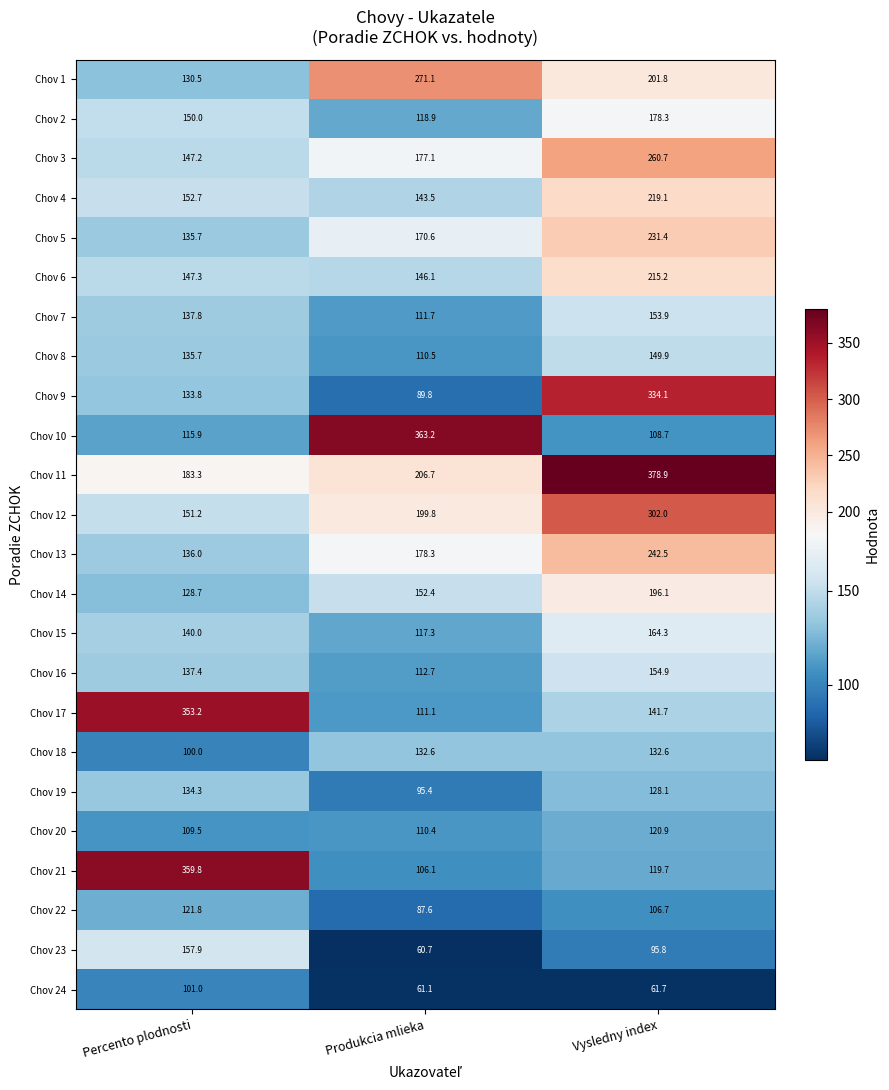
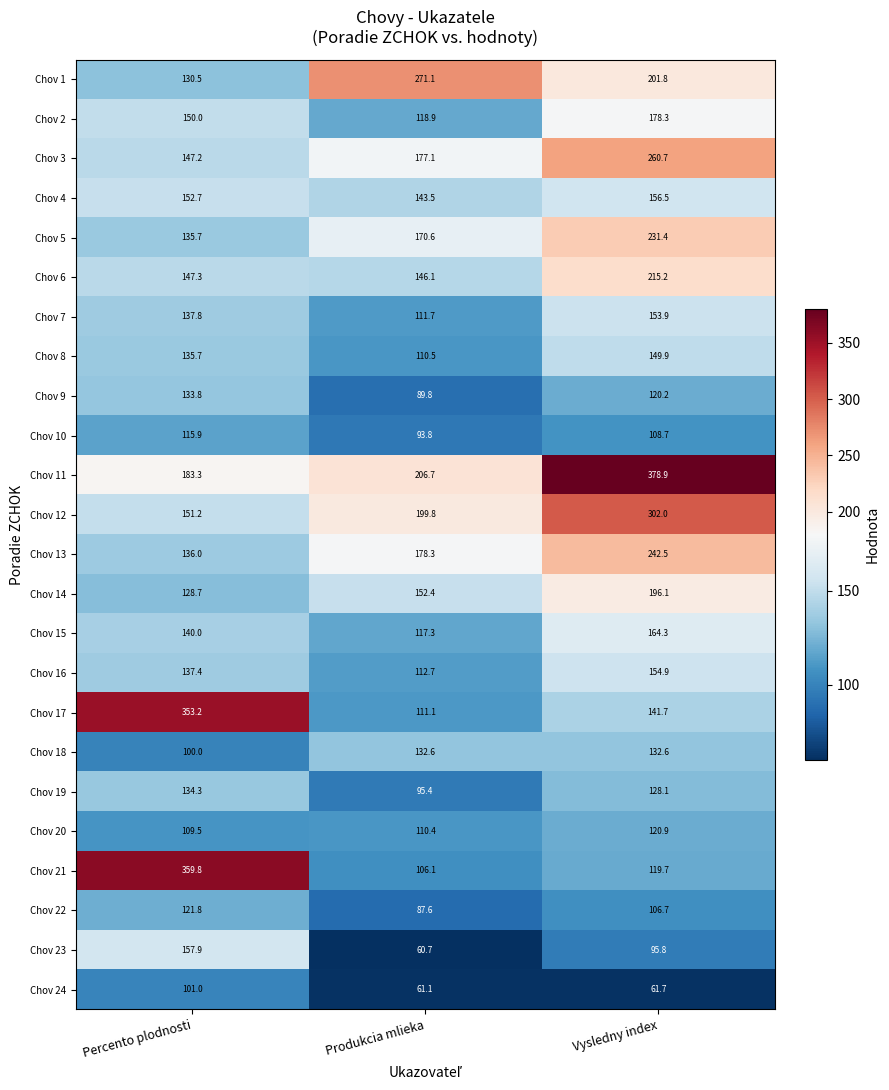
  {
    "Chov 1": {
      "Percento plodnosti": 130.5,
      "Produkcia mlieka": 271.1,
      "Vysledny index": 201.8
    },
    "Chov 2": {
      "Percento plodnosti": 150.0,
      "Produkcia mlieka": 118.9,
      "Vysledny index": 178.3
    },
    "Chov 3": {
      "Percento plodnosti": 147.2,
      "Produkcia mlieka": 177.1,
      "Vysledny index": 260.7
    },
    "Chov 4": {
      "Percento plodnosti": 152.7,
      "Produkcia mlieka": 143.5,
-     "Vysledny index": 219.1
+     "Vysledny index": 156.5
    },
    "Chov 5": {
      "Percento plodnosti": 135.7,
      "Produkcia mlieka": 170.6,
      "Vysledny index": 231.4
    },
    "Chov 6": {
      "Percento plodnosti": 147.3,
      "Produkcia mlieka": 146.1,
      "Vysledny index": 215.2
    },
    "Chov 7": {
      "Percento plodnosti": 137.8,
      "Produkcia mlieka": 111.7,
      "Vysledny index": 153.9
    },
    "Chov 8": {
      "Percento plodnosti": 135.7,
      "Produkcia mlieka": 110.5,
      "Vysledny index": 149.9
    },
    "Chov 9": {
      "Percento plodnosti": 133.8,
      "Produkcia mlieka": 89.8,
-     "Vysledny index": 334.1
+     "Vysledny index": 120.2
    },
    "Chov 10": {
      "Percento plodnosti": 115.9,
-     "Produkcia mlieka": 363.2,
+     "Produkcia mlieka": 93.8,
      "Vysledny index": 108.7
    },
    "Chov 11": {
      "Percento plodnosti": 183.3,
      "Produkcia mlieka": 206.7,
      "Vysledny index": 378.9
    },
    "Chov 12": {
      "Percento plodnosti": 151.2,
      "Produkcia mlieka": 199.8,
      "Vysledny index": 302.0
    },
    "Chov 13": {
      "Percento plodnosti": 136.0,
      "Produkcia mlieka": 178.3,
      "Vysledny index": 242.5
    },
    "Chov 14": {
      "Percento plodnosti": 128.7,
      "Produkcia mlieka": 152.4,
      "Vysledny index": 196.1
    },
    "Chov 15": {
      "Percento plodnosti": 140.0,
      "Produkcia mlieka": 117.3,
      "Vysledny index": 164.3
    },
    "Chov 16": {
      "Percento plodnosti": 137.4,
      "Produkcia mlieka": 112.7,
      "Vysledny index": 154.9
    },
    "Chov 17": {
      "Percento plodnosti": 353.2,
      "Produkcia mlieka": 111.1,
      "Vysledny index": 141.7
    },
    "Chov 18": {
      "Percento plodnosti": 100.0,
      "Produkcia mlieka": 132.6,
      "Vysledny index": 132.6
    },
    "Chov 19": {
      "Percento plodnosti": 134.3,
      "Produkcia mlieka": 95.4,
      "Vysledny index": 128.1
    },
    "Chov 20": {
      "Percento plodnosti": 109.5,
      "Produkcia mlieka": 110.4,
      "Vysledny index": 120.9
    },
    "Chov 21": {
      "Percento plodnosti": 359.8,
      "Produkcia mlieka": 106.1,
      "Vysledny index": 119.7
    },
    "Chov 22": {
      "Percento plodnosti": 121.8,
      "Produkcia mlieka": 87.6,
      "Vysledny index": 106.7
    },
    "Chov 23": {
      "Percento plodnosti": 157.9,
      "Produkcia mlieka": 60.7,
      "Vysledny index": 95.8
    },
    "Chov 24": {
      "Percento plodnosti": 101.0,
      "Produkcia mlieka": 61.1,
      "Vysledny index": 61.7
    }
  }
